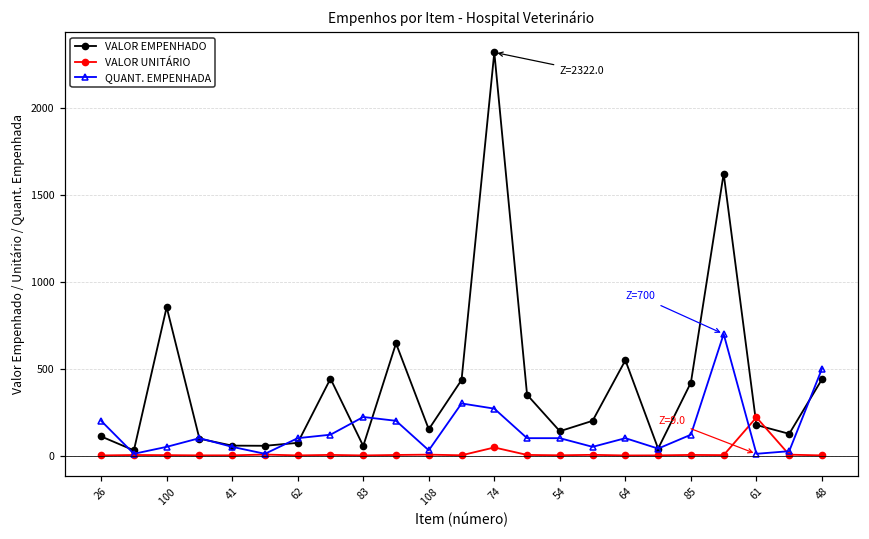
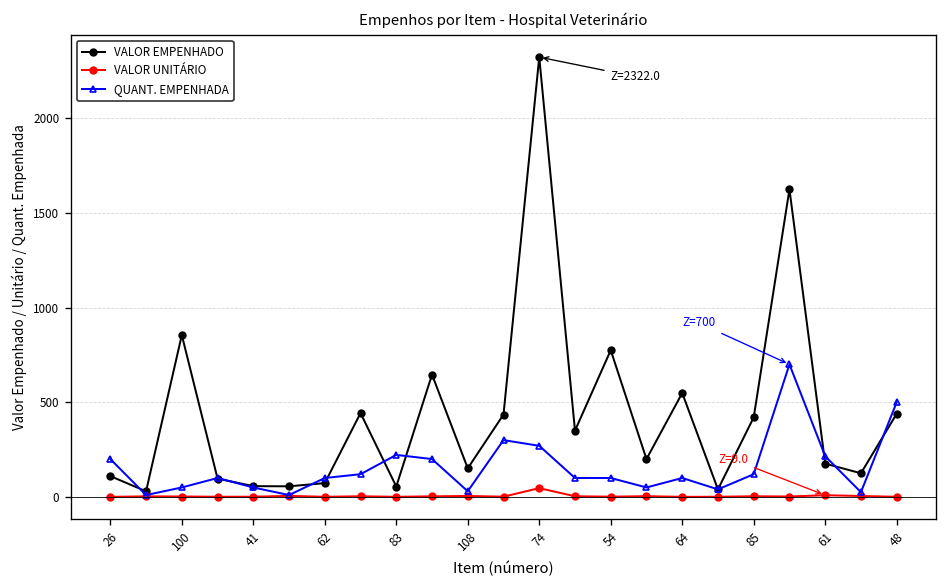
  {
    "VALOR EMPENHADO": {
      "26": 110,
      "100": 850,
      "62": 70,
      "83": 60,
      "108": 150,
-     "54": 140,
+     "54": 770,
      "64": 550,
      "85": 420,
      "61": 180,
      "48": 440
    },
    "VALOR UNITÁRIO": {
      "26": 0,
      "100": 0,
      "41": 0,
      "62": 0,
      "83": 0,
      "108": 10,
      "74": 50,
      "54": 0,
      "64": 0,
      "85": 0,
-     "61": 220,
+     "61": 10,
      "48": 0
    },
    "QUANT. EMPENHADA": {
      "26": 200,
      "100": 50,
      "62": 100,
      "83": 220,
      "108": 30,
      "74": 270,
      "54": 100,
      "64": 100,
-     "61": 10,
+     "61": 220,
      "48": 500
    }
  }
